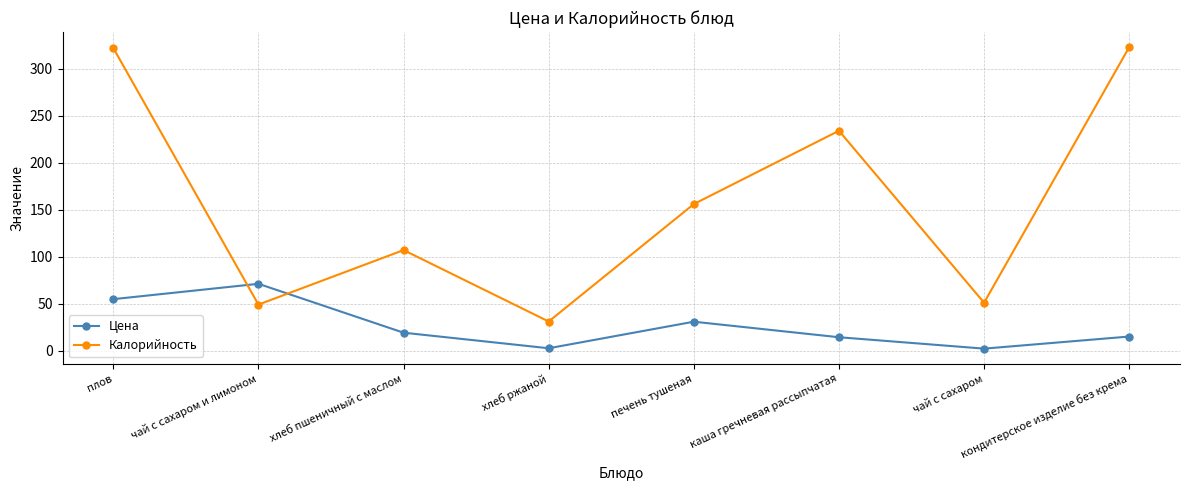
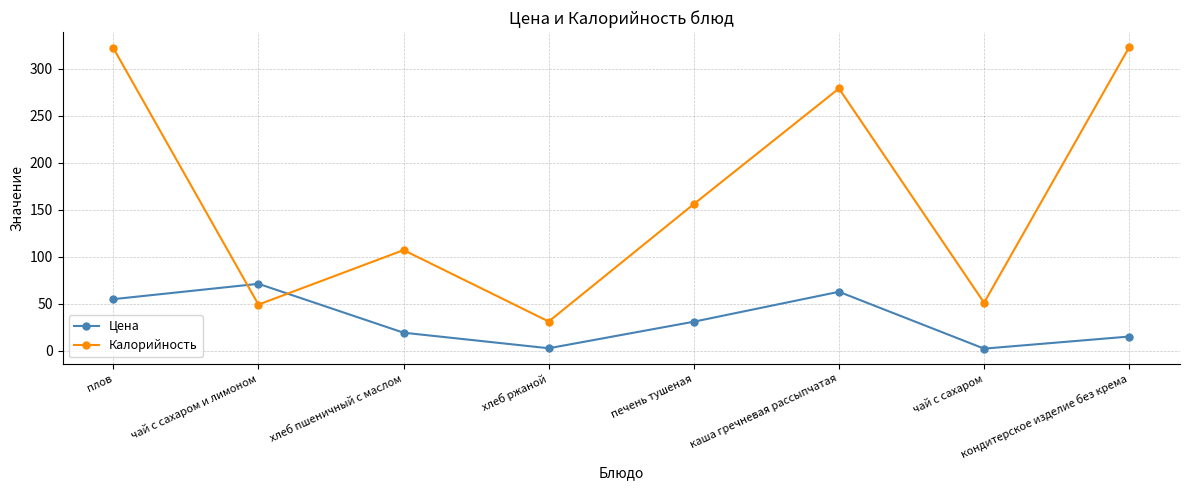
  {
    "Цена": {
      "плов": 50,
      "чай с сахаром и лимоном": 70,
      "хлеб пшеничный с маслом": 20,
      "хлеб ржаной": 0,
      "печень тушеная": 30,
-     "каша гречневая рассыпчатая": 10,
+     "каша гречневая рассыпчатая": 60,
      "чай с сахаром": 0,
      "кондитерское изделие без крема": 20
    },
    "Калорийность": {
      "плов": 320,
      "чай с сахаром и лимоном": 50,
      "хлеб пшеничный с маслом": 110,
      "хлеб ржаной": 30,
      "печень тушеная": 160,
-     "каша гречневая рассыпчатая": 230,
+     "каша гречневая рассыпчатая": 280,
      "чай с сахаром": 50,
      "кондитерское изделие без крема": 320
    }
  }
